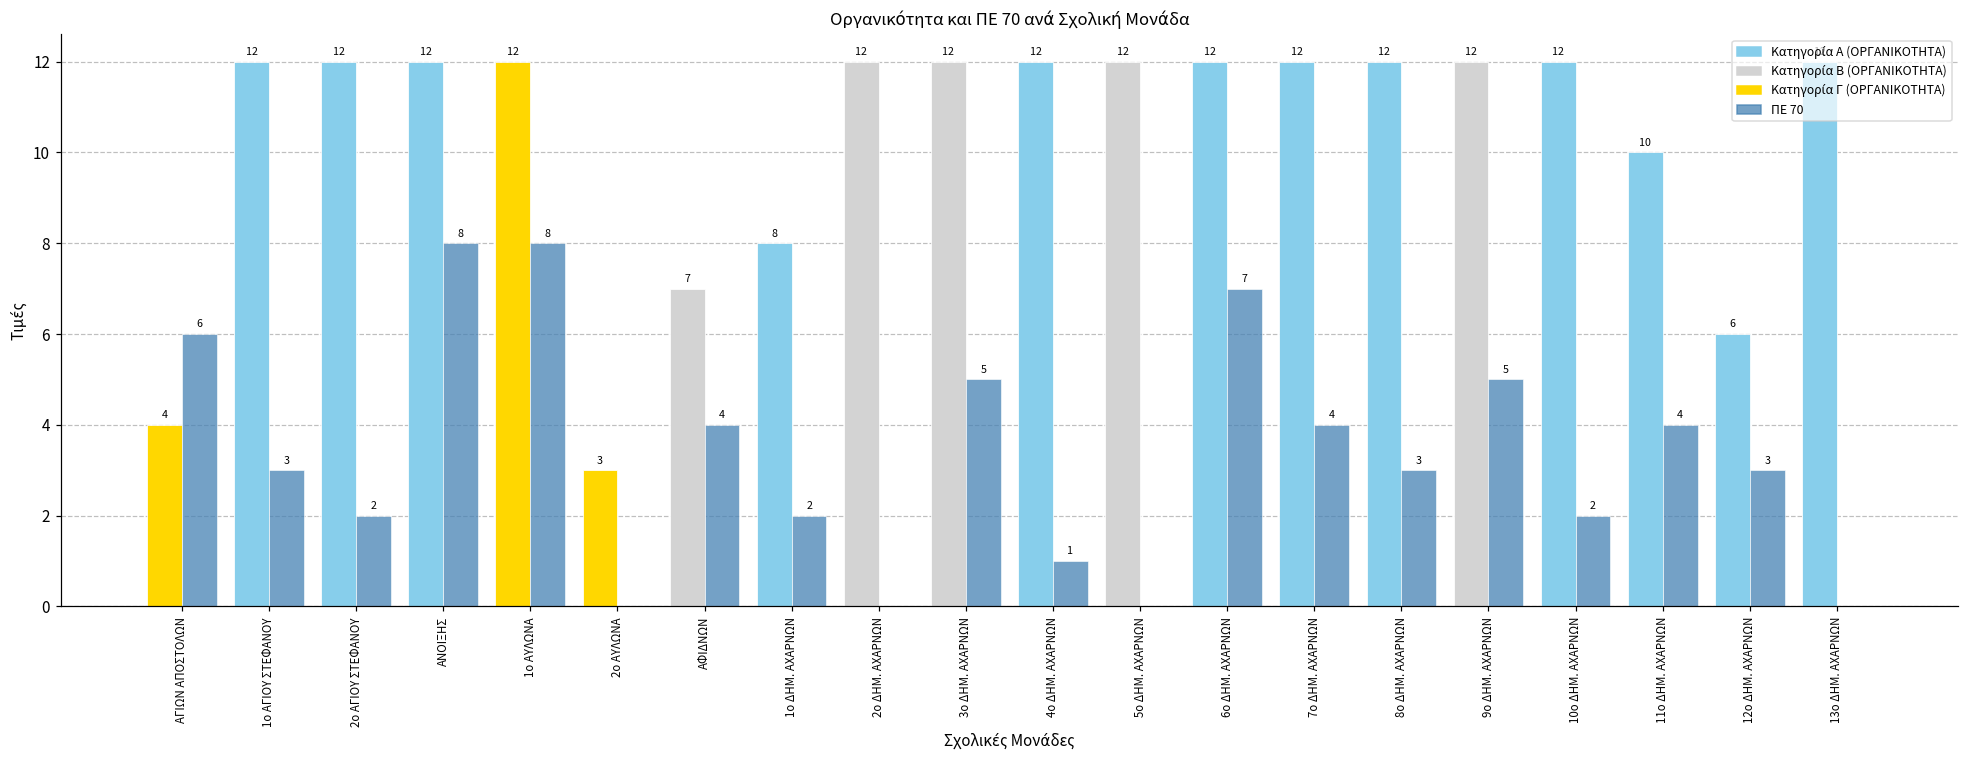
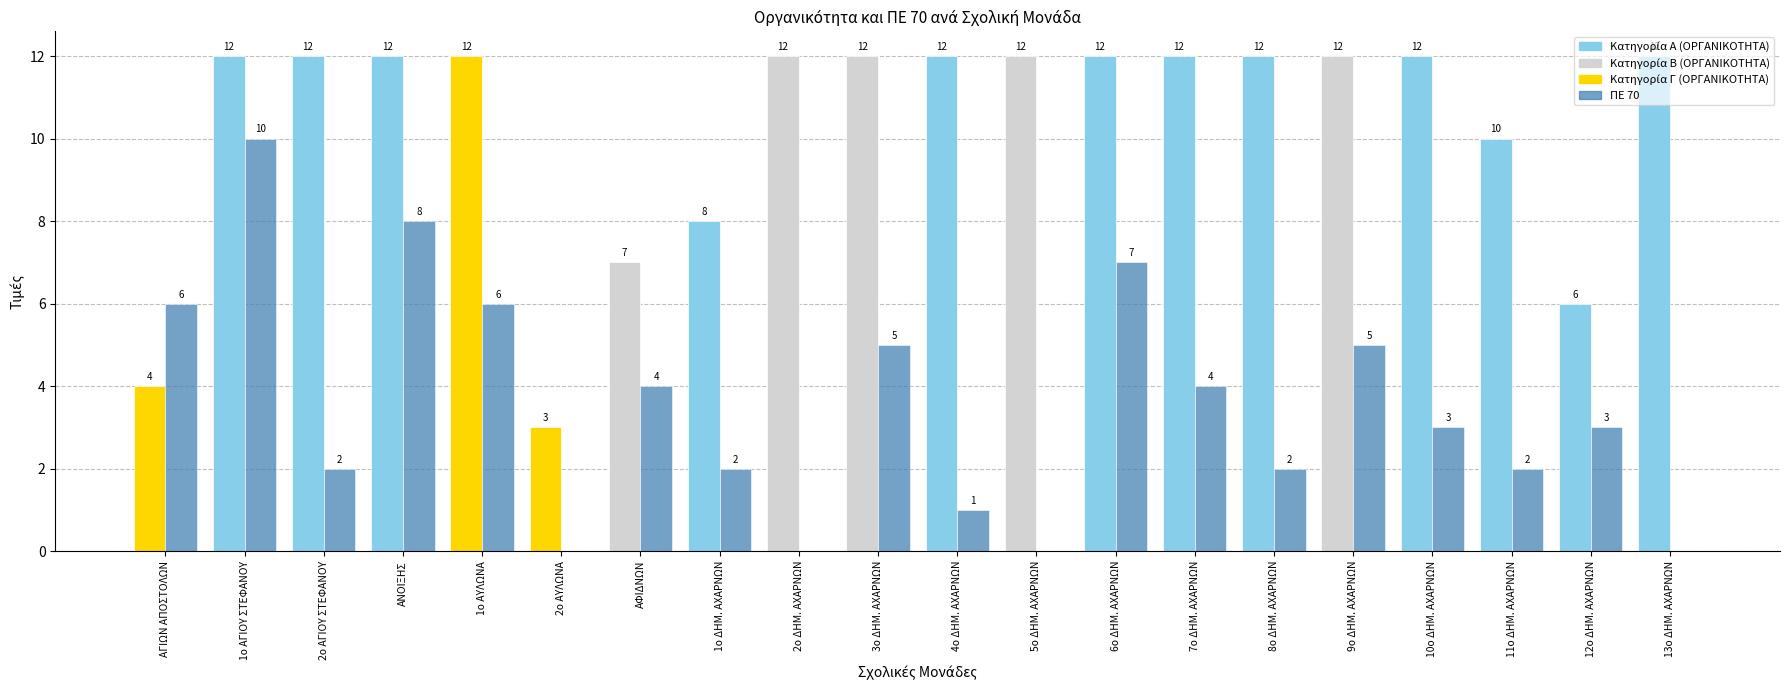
  {
    "ΠΕ 70": {
      "ΑΓΙΩΝ ΑΠΟΣΤΟΛΩΝ": 6,
-     "1ο ΑΓΙΟΥ ΣΤΕΦΑΝΟΥ": 3,
+     "1ο ΑΓΙΟΥ ΣΤΕΦΑΝΟΥ": 10,
      "2ο ΑΓΙΟΥ ΣΤΕΦΑΝΟΥ": 2,
      "AΝΟΙΞΗΣ": 8,
-     "1ο ΑΥΛΩΝΑ": 8,
+     "1ο ΑΥΛΩΝΑ": 6,
      "ΑΦΙΔΝΩΝ": 4,
      "1ο ΔΗΜ. ΑΧΑΡΝΩΝ": 2,
      "3ο ΔΗΜ. ΑΧΑΡΝΩΝ": 5,
      "4ο ΔΗΜ. ΑΧΑΡΝΩΝ": 1,
      "6ο ΔΗΜ. ΑΧΑΡΝΩΝ": 7,
      "7ο ΔΗΜ. ΑΧΑΡΝΩΝ": 4,
-     "8ο ΔΗΜ. ΑΧΑΡΝΩΝ": 3,
+     "8ο ΔΗΜ. ΑΧΑΡΝΩΝ": 2,
      "9ο ΔΗΜ. ΑΧΑΡΝΩΝ": 5,
-     "10ο ΔΗΜ. ΑΧΑΡΝΩΝ": 2,
-     "11ο ΔΗΜ. ΑΧΑΡΝΩΝ": 4,
+     "10ο ΔΗΜ. ΑΧΑΡΝΩΝ": 3,
+     "11ο ΔΗΜ. ΑΧΑΡΝΩΝ": 2,
      "12ο ΔΗΜ. ΑΧΑΡΝΩΝ": 3
    }
  }
